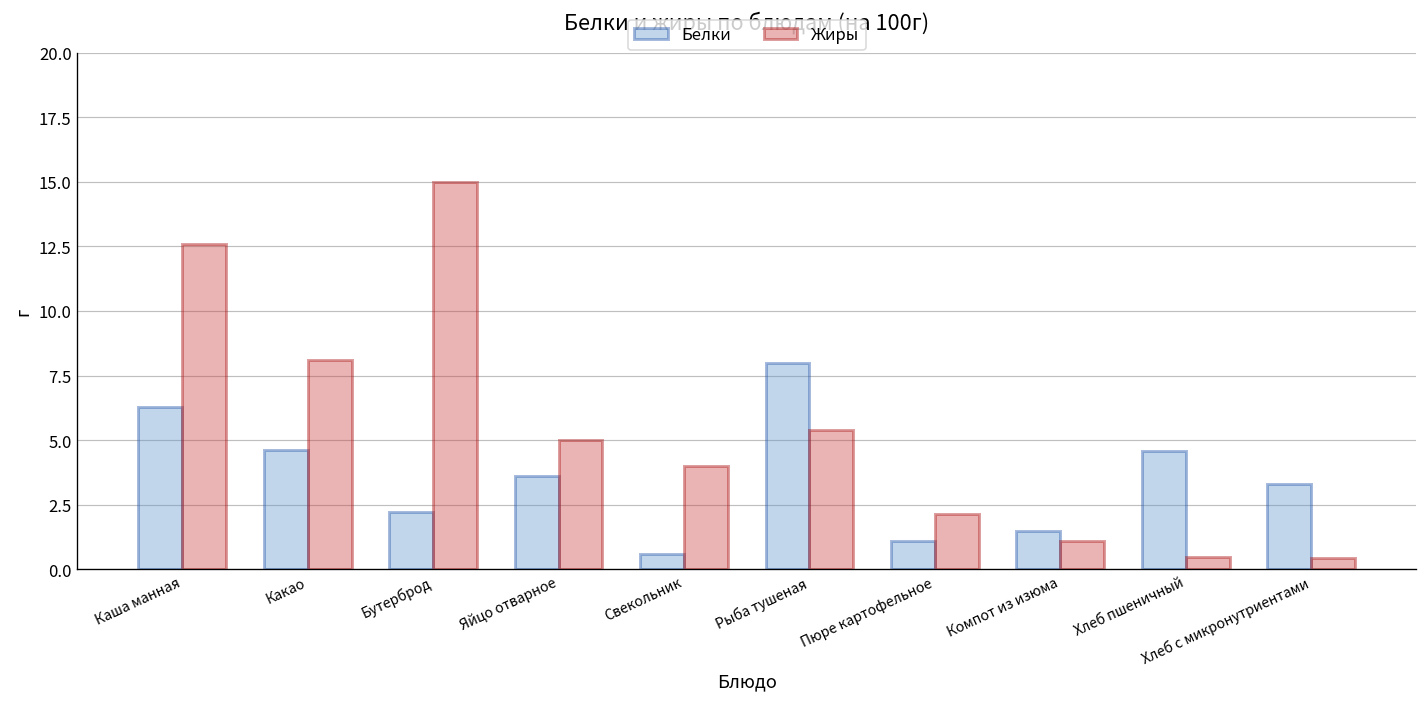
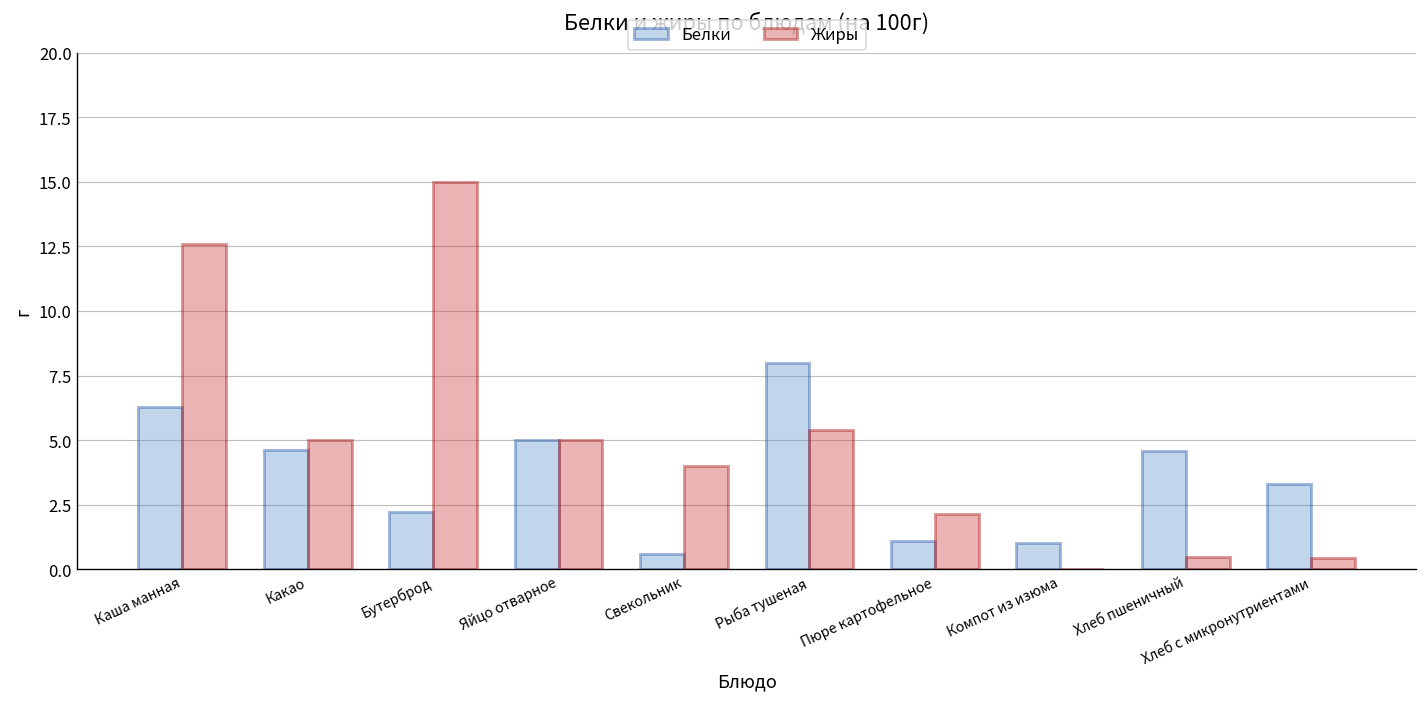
  {
    "Белки": {
      "Каша манная": 6.3,
      "Какао": 4.6,
      "Бутерброд": 2.2,
-     "Яйцо отварное": 3.6,
+     "Яйцо отварное": 5.0,
      "Свекольник": 0.6,
      "Рыба тушеная": 8.0,
      "Пюре картофельное": 1.1,
-     "Компот из изюма": 1.5,
+     "Компот из изюма": 1.0,
      "Хлеб пшеничный": 4.6,
      "Хлеб с микронутриентами": 3.3
    },
    "Жиры": {
      "Каша манная": 12.6,
-     "Какао": 8.1,
+     "Какао": 5.0,
      "Бутерброд": 15.0,
      "Яйцо отварное": 5.0,
      "Свекольник": 4.0,
      "Рыба тушеная": 5.4,
      "Пюре картофельное": 2.2,
-     "Компот из изюма": 1.1,
+     "Компот из изюма": 0.0,
      "Хлеб пшеничный": 0.5,
      "Хлеб с микронутриентами": 0.4
    }
  }
